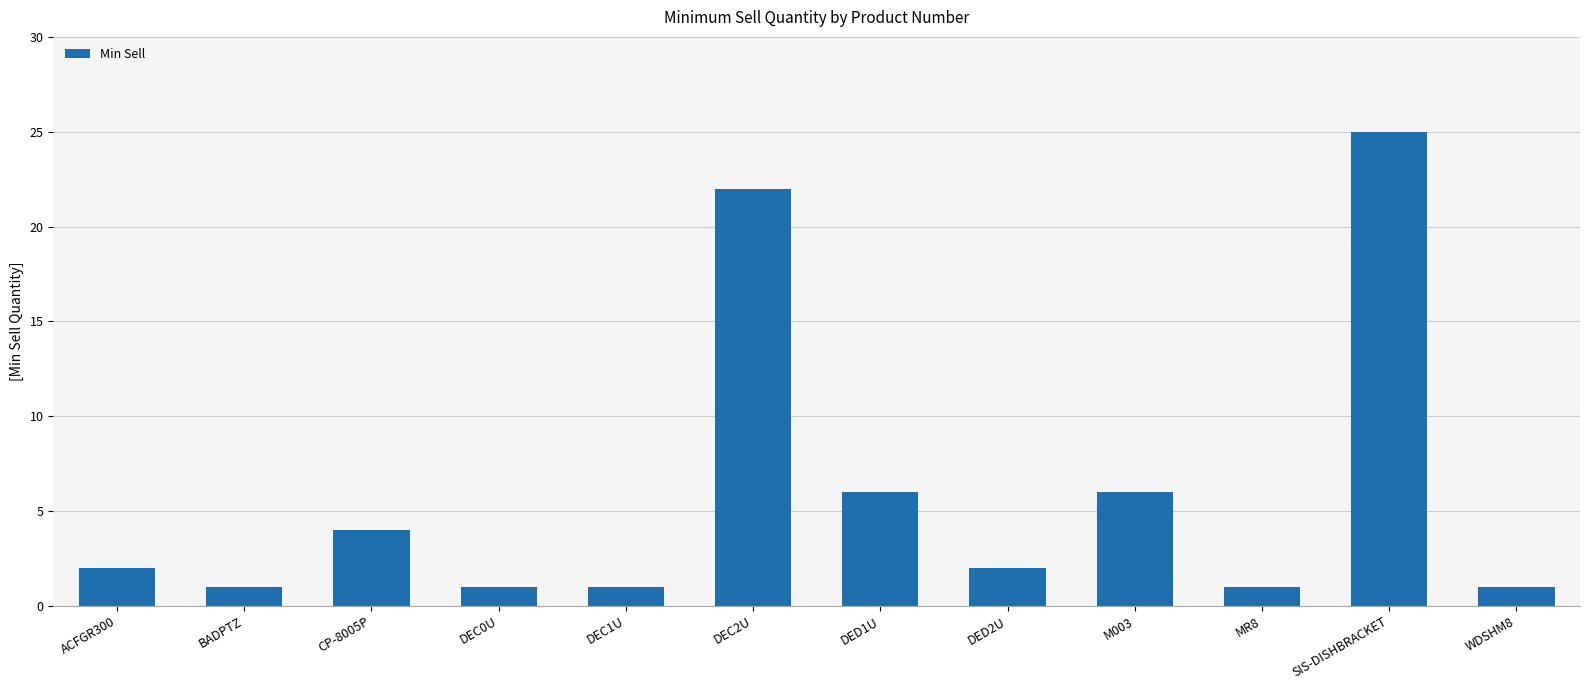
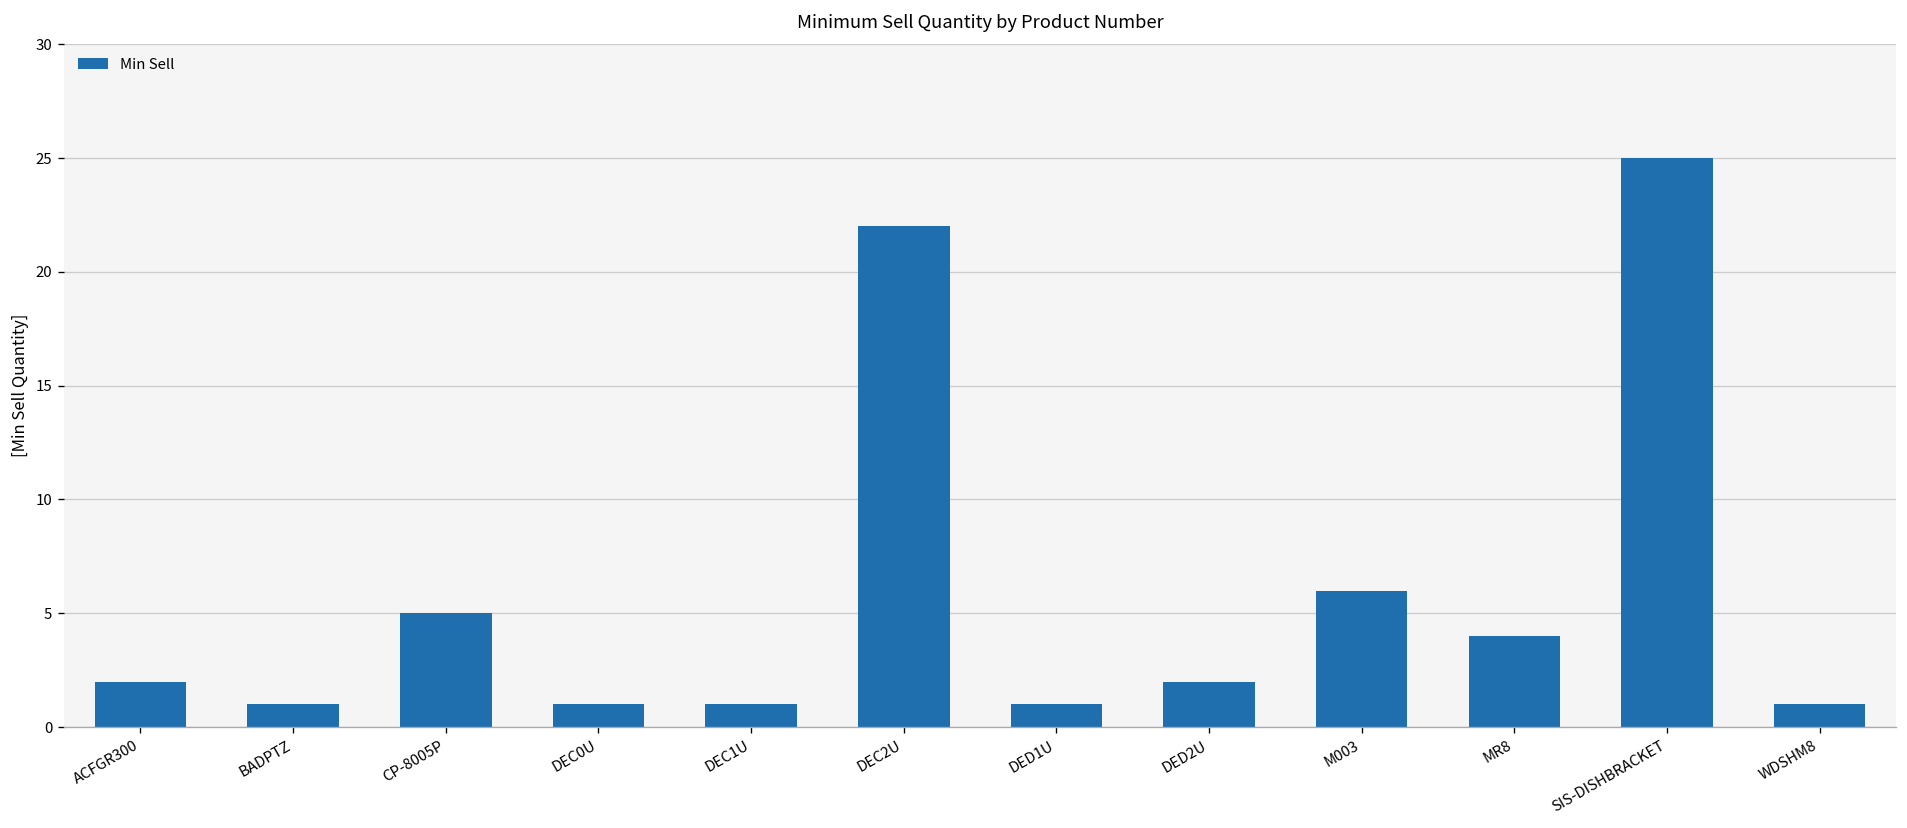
  {
    "ACFGR300": 2,
    "BADPTZ": 1,
-   "CP-8005P": 4,
+   "CP-8005P": 5,
    "DEC0U": 1,
    "DEC1U": 1,
    "DEC2U": 22,
-   "DED1U": 6,
+   "DED1U": 1,
    "DED2U": 2,
    "M003": 6,
-   "MR8": 1,
+   "MR8": 4,
    "SIS-DISHBRACKET": 25,
    "WDSHM8": 1
  }
